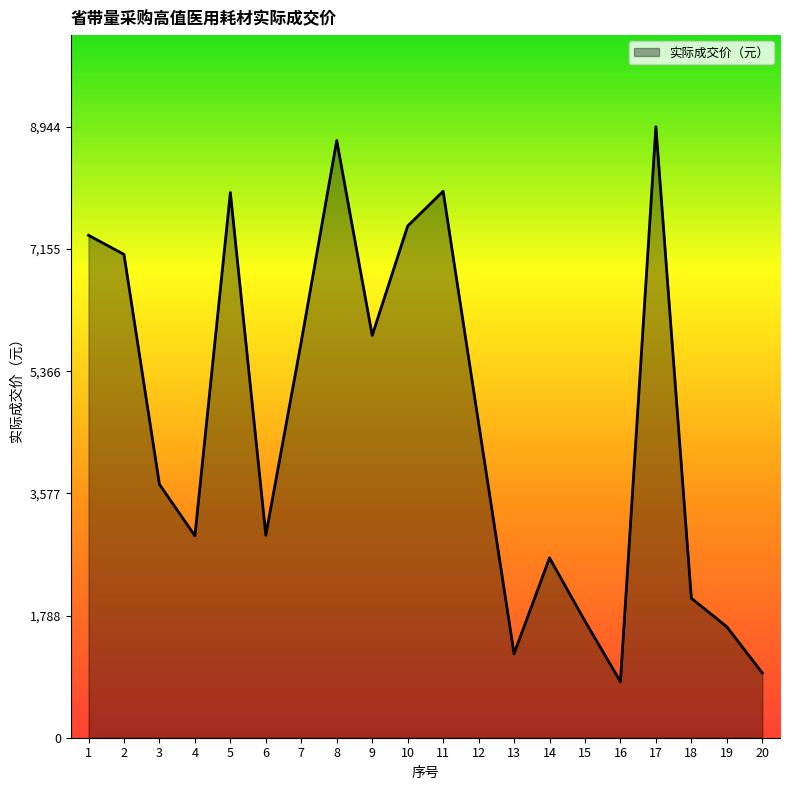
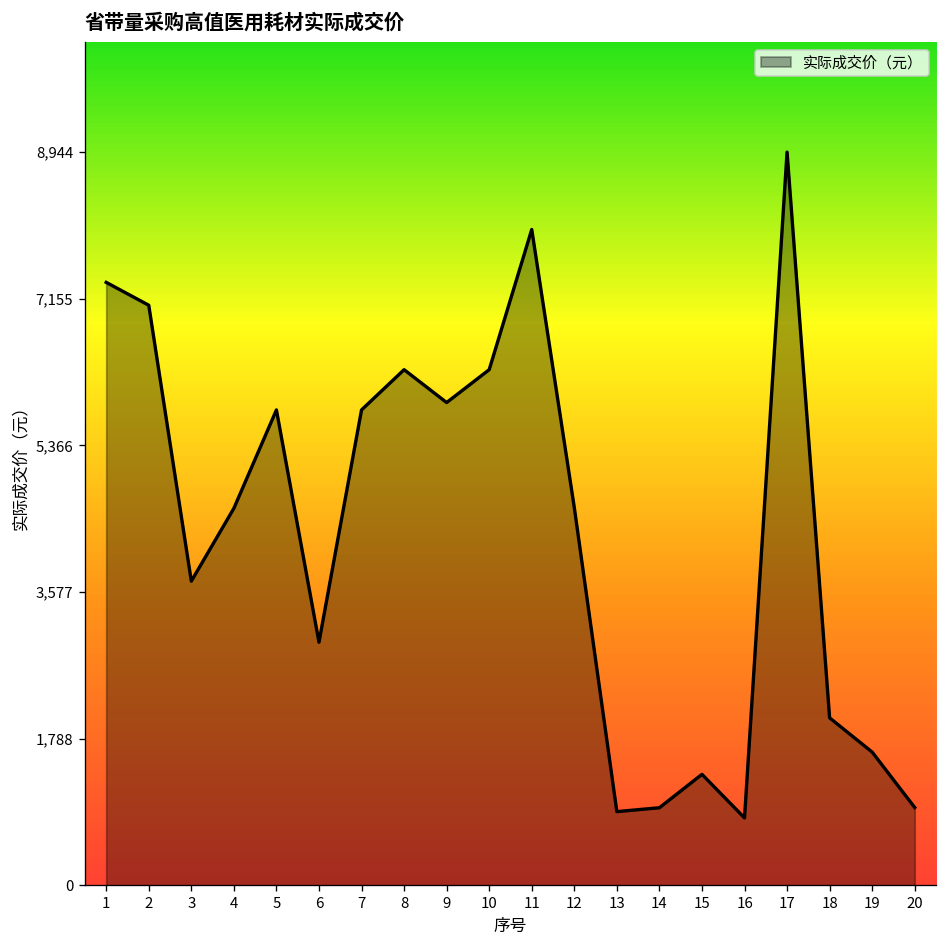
  {
    "1": "7,400",
    "2": "7,100",
    "3": "3,700",
-   "4": "3,000",
-   "5": "8,000",
+   "4": "4,600",
+   "5": "5,800",
    "6": "3,000",
    "7": "5,800",
-   "8": "8,700",
+   "8": "6,300",
    "9": "5,900",
-   "10": "7,500",
+   "10": "6,300",
    "11": "8,000",
    "12": "4,600",
-   "13": "1,200",
-   "14": "2,600",
-   "15": "1,700",
+   "13": "900",
+   "14": "900",
+   "15": "1,400",
    "16": "800",
    "17": "8,900",
    "18": "2,000",
    "19": "1,600",
    "20": "900"
  }
